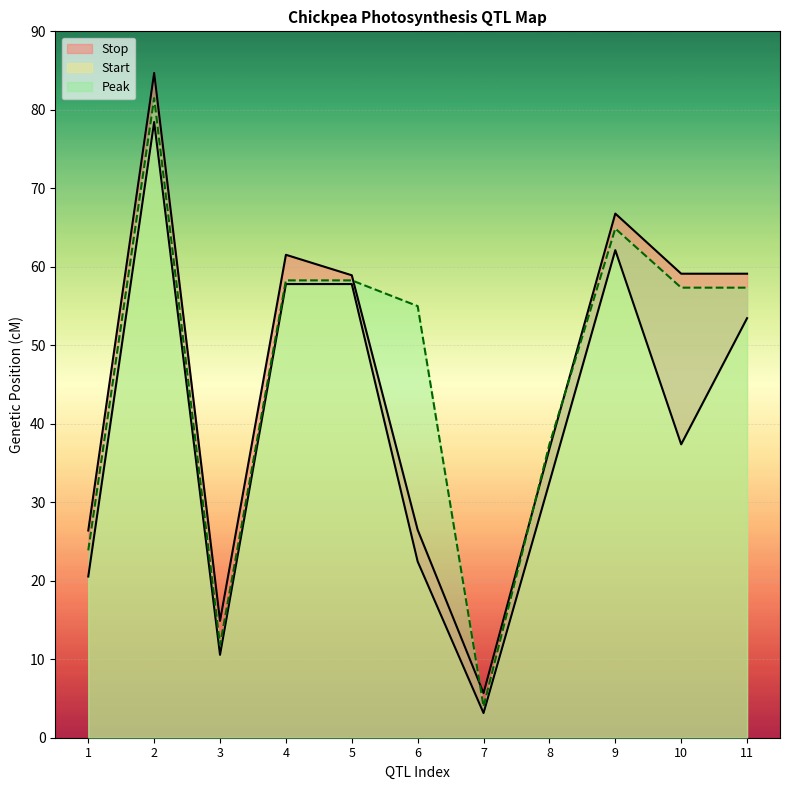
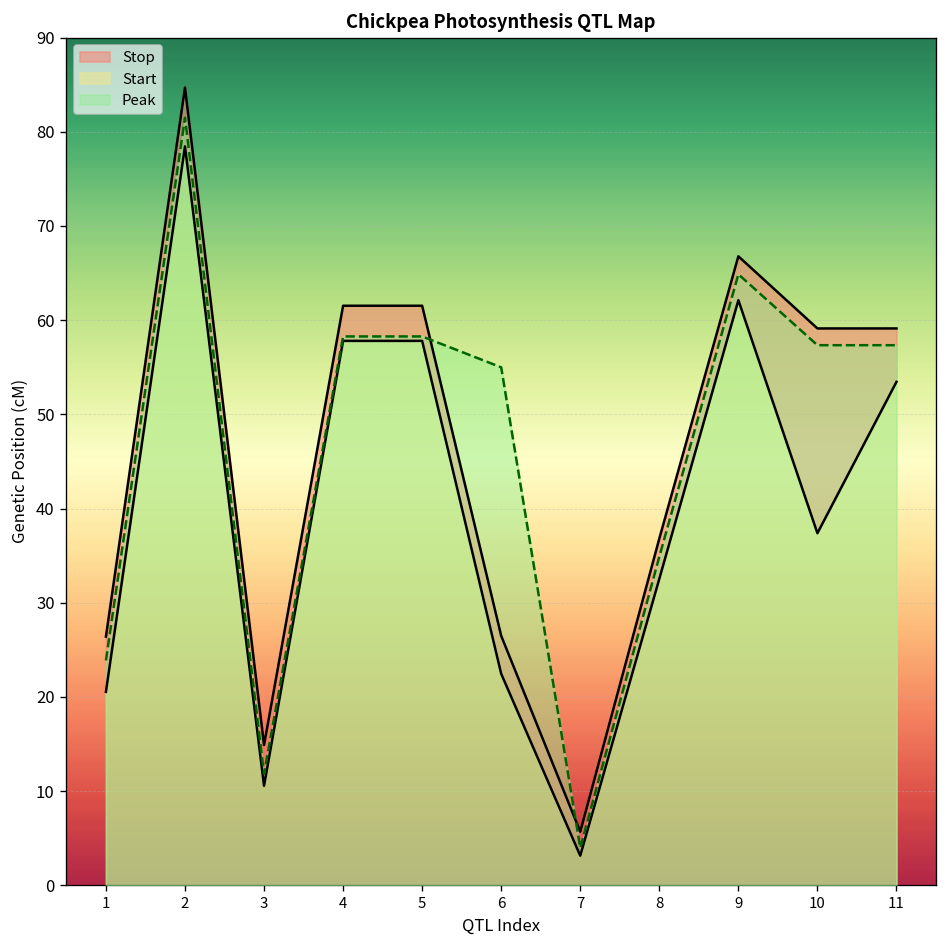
  {
    "Stop": {
      "1": 26,
      "2": 85,
      "3": 15,
      "4": 62,
-     "5": 59,
+     "5": 62,
      "6": 26,
      "7": 6,
      "8": 37,
      "9": 67,
      "10": 59,
      "11": 59
    },
    "Start": {
      "1": 21,
      "2": 78,
      "3": 11,
      "4": 58,
      "5": 58,
      "6": 22,
      "7": 3,
      "8": 33,
      "9": 62,
      "10": 37,
      "11": 53
    },
    "Peak": {
      "1": 24,
      "2": 81,
      "3": 12,
      "4": 58,
      "5": 58,
      "6": 55,
      "7": 4,
-     "8": 37,
+     "8": 35,
      "9": 65,
      "10": 57,
      "11": 57
    }
  }
